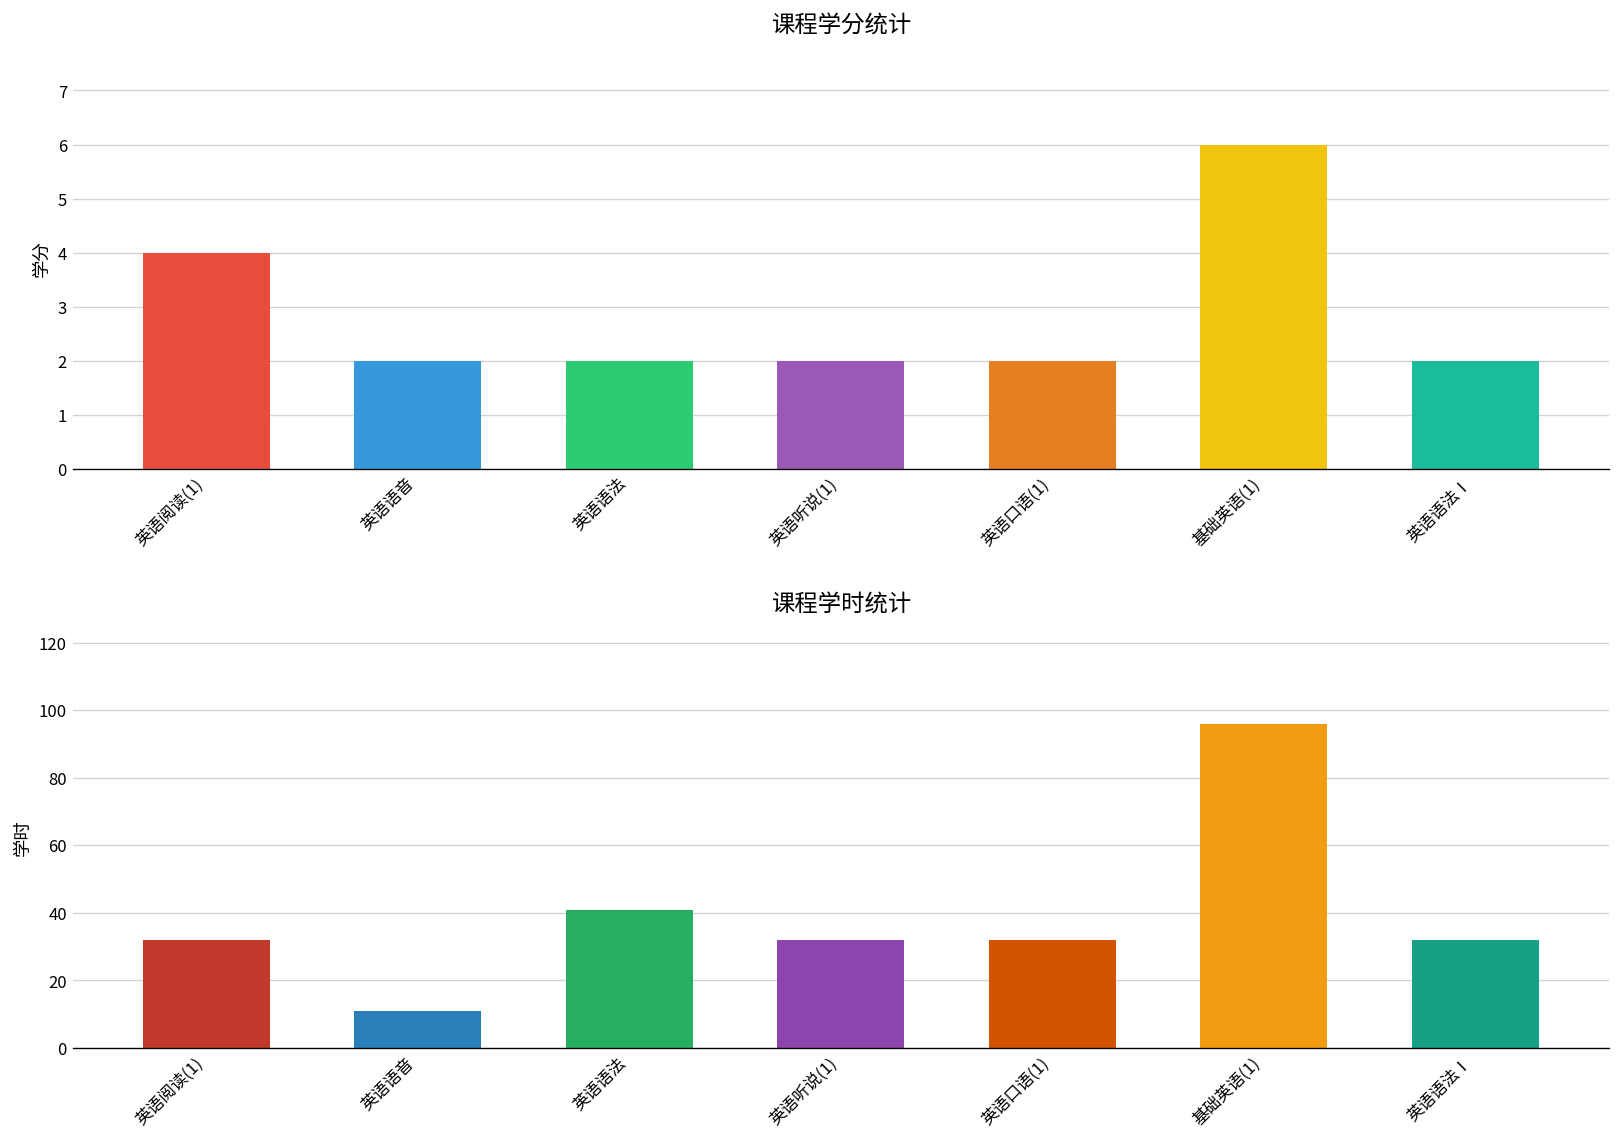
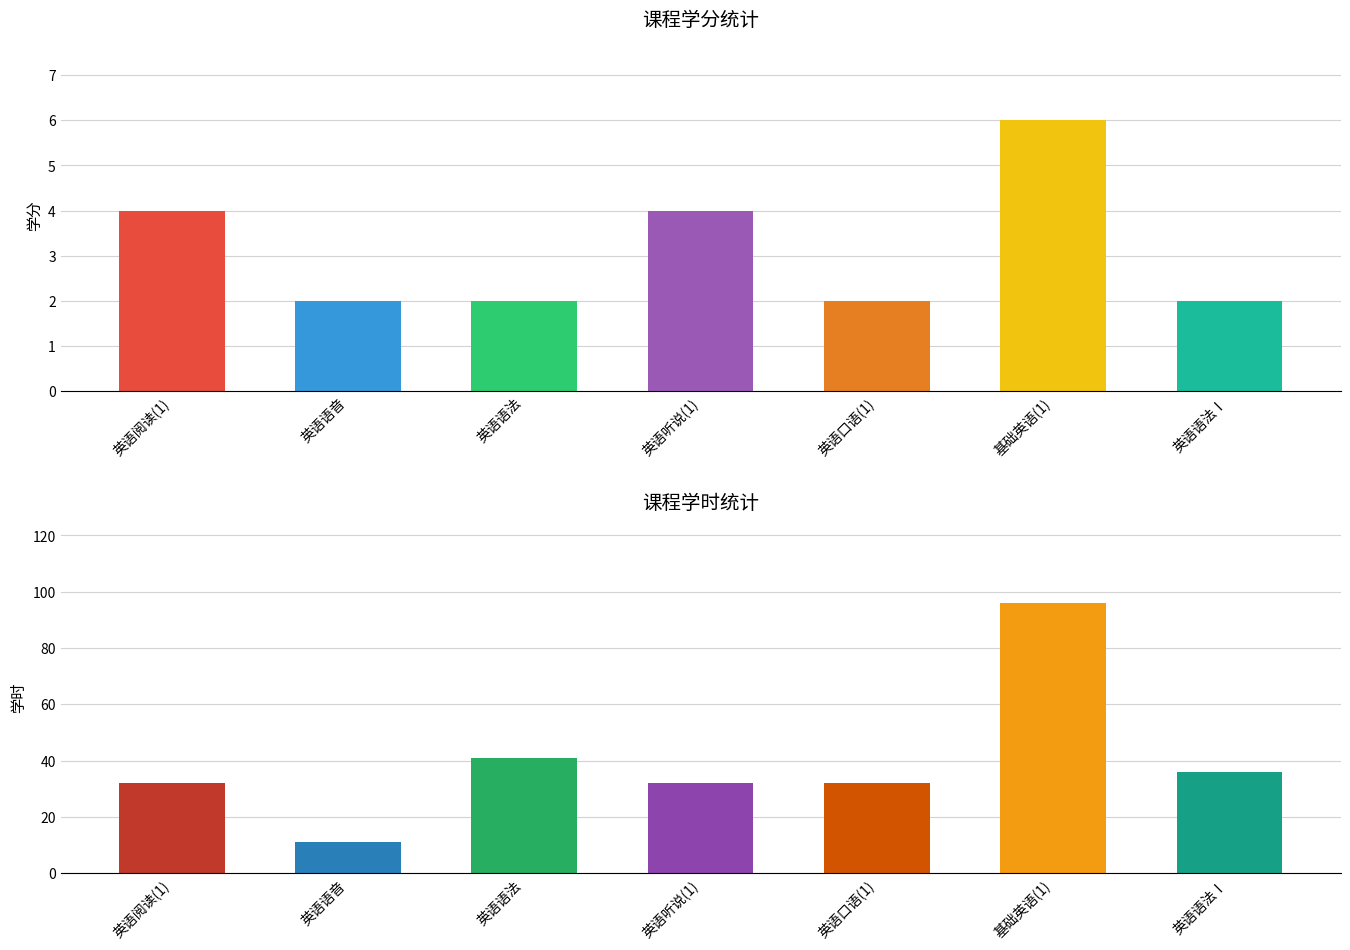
  {
    "课程学分统计": {
      "英语阅读(1)": 4,
      "英语语音": 2,
      "英语语法": 2,
-     "英语听说(1)": 2,
+     "英语听说(1)": 4,
      "英语口语(1)": 2,
      "基础英语(1)": 6,
      "英语语法Ⅰ": 2
    },
    "课程学时统计": {
      "英语阅读(1)": 32,
      "英语语音": 11,
      "英语语法": 41,
      "英语听说(1)": 32,
      "英语口语(1)": 32,
      "基础英语(1)": 96,
-     "英语语法Ⅰ": 32
+     "英语语法Ⅰ": 36
    }
  }
